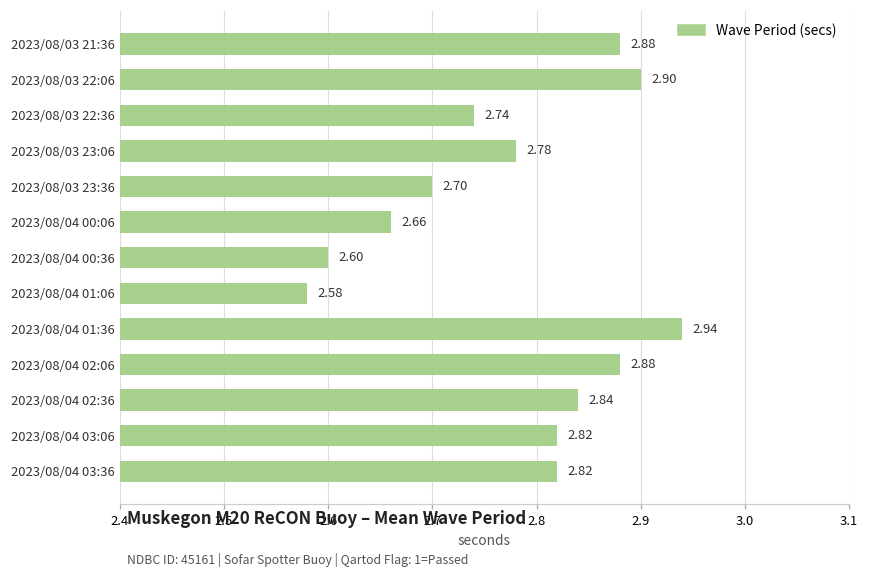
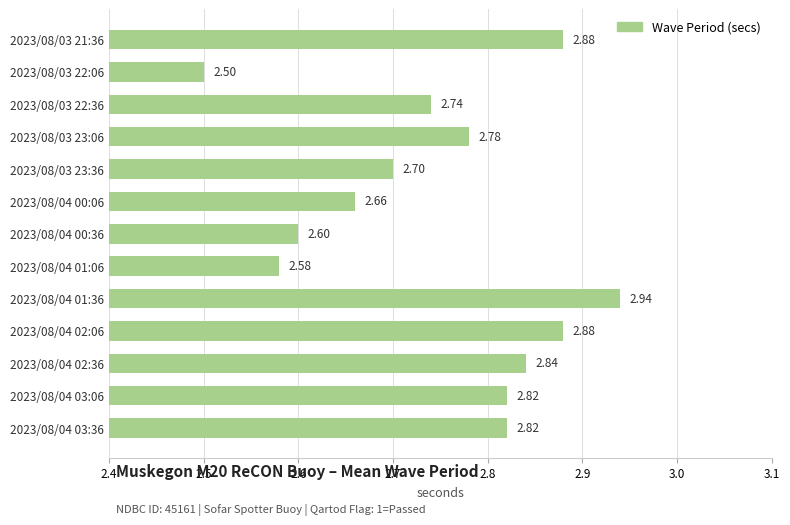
  {
    "2023/08/03 21:36": 2.88,
-   "2023/08/03 22:06": 2.90,
+   "2023/08/03 22:06": 2.50,
    "2023/08/03 22:36": 2.74,
    "2023/08/03 23:06": 2.78,
    "2023/08/03 23:36": 2.70,
    "2023/08/04 00:06": 2.66,
    "2023/08/04 00:36": 2.60,
    "2023/08/04 01:06": 2.58,
    "2023/08/04 01:36": 2.94,
    "2023/08/04 02:06": 2.88,
    "2023/08/04 02:36": 2.84,
    "2023/08/04 03:06": 2.82,
    "2023/08/04 03:36": 2.82
  }
